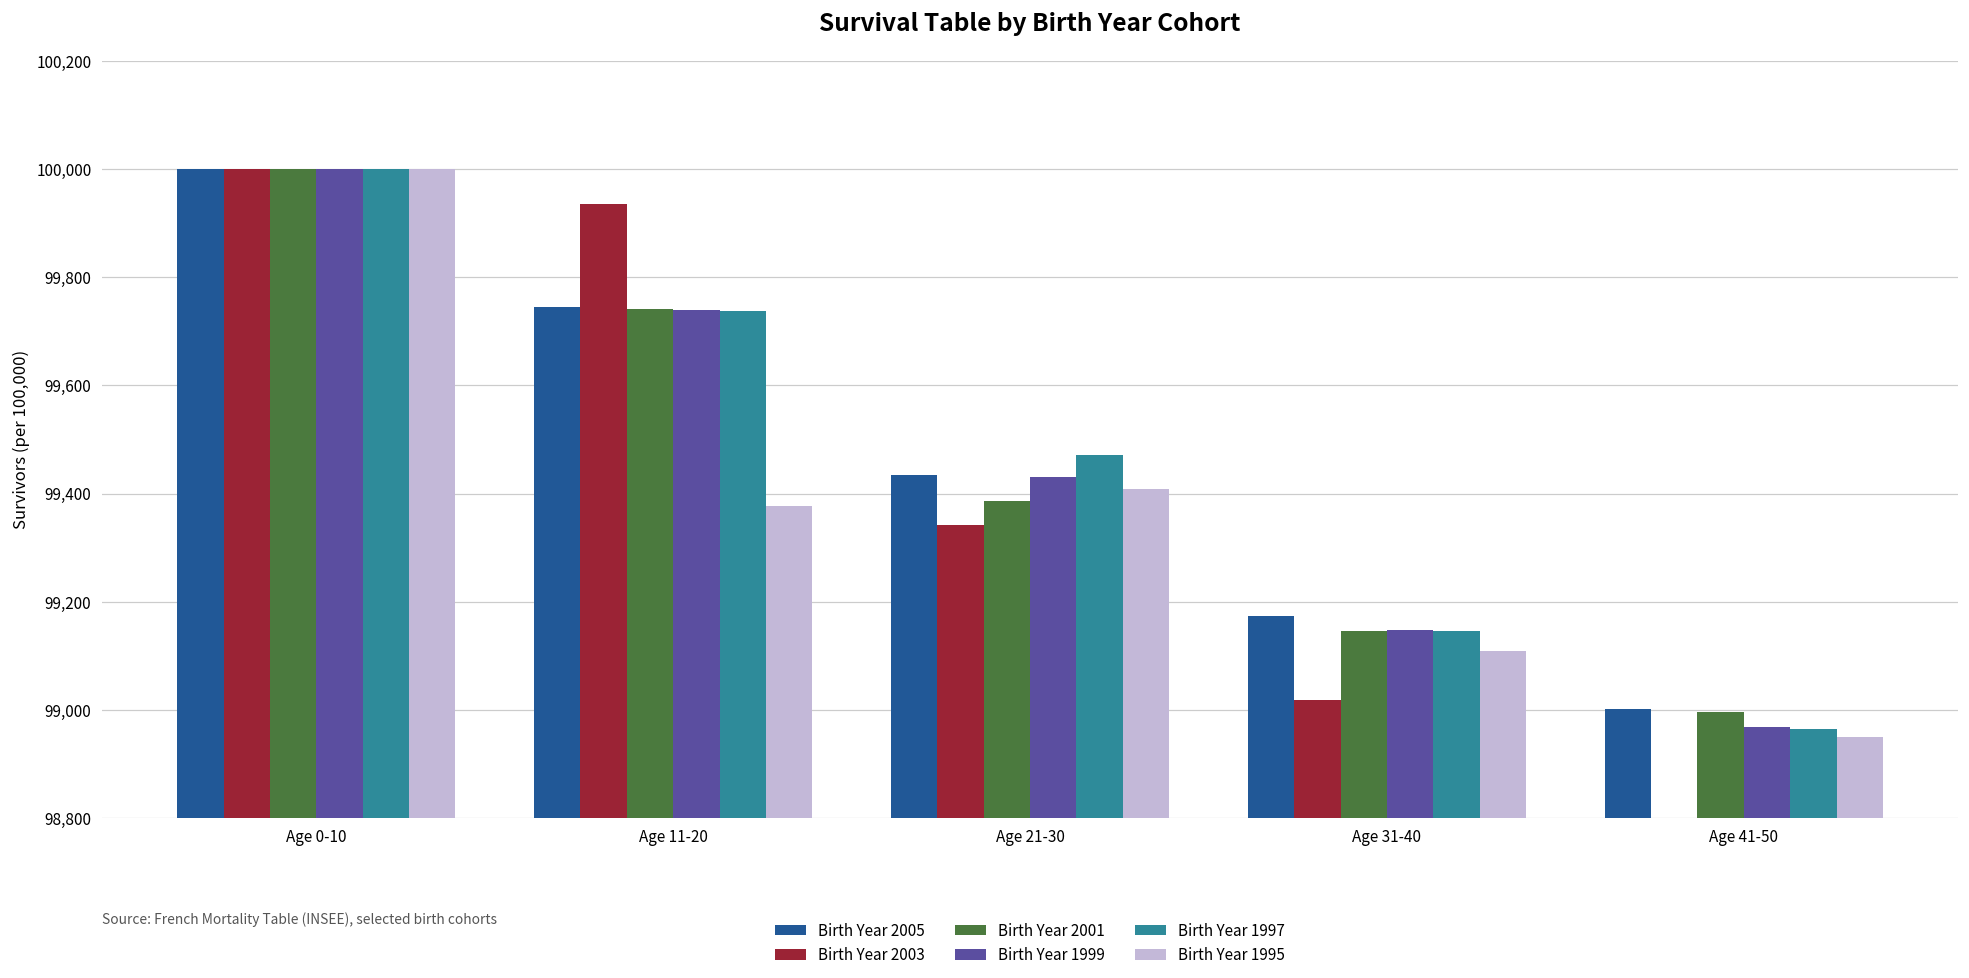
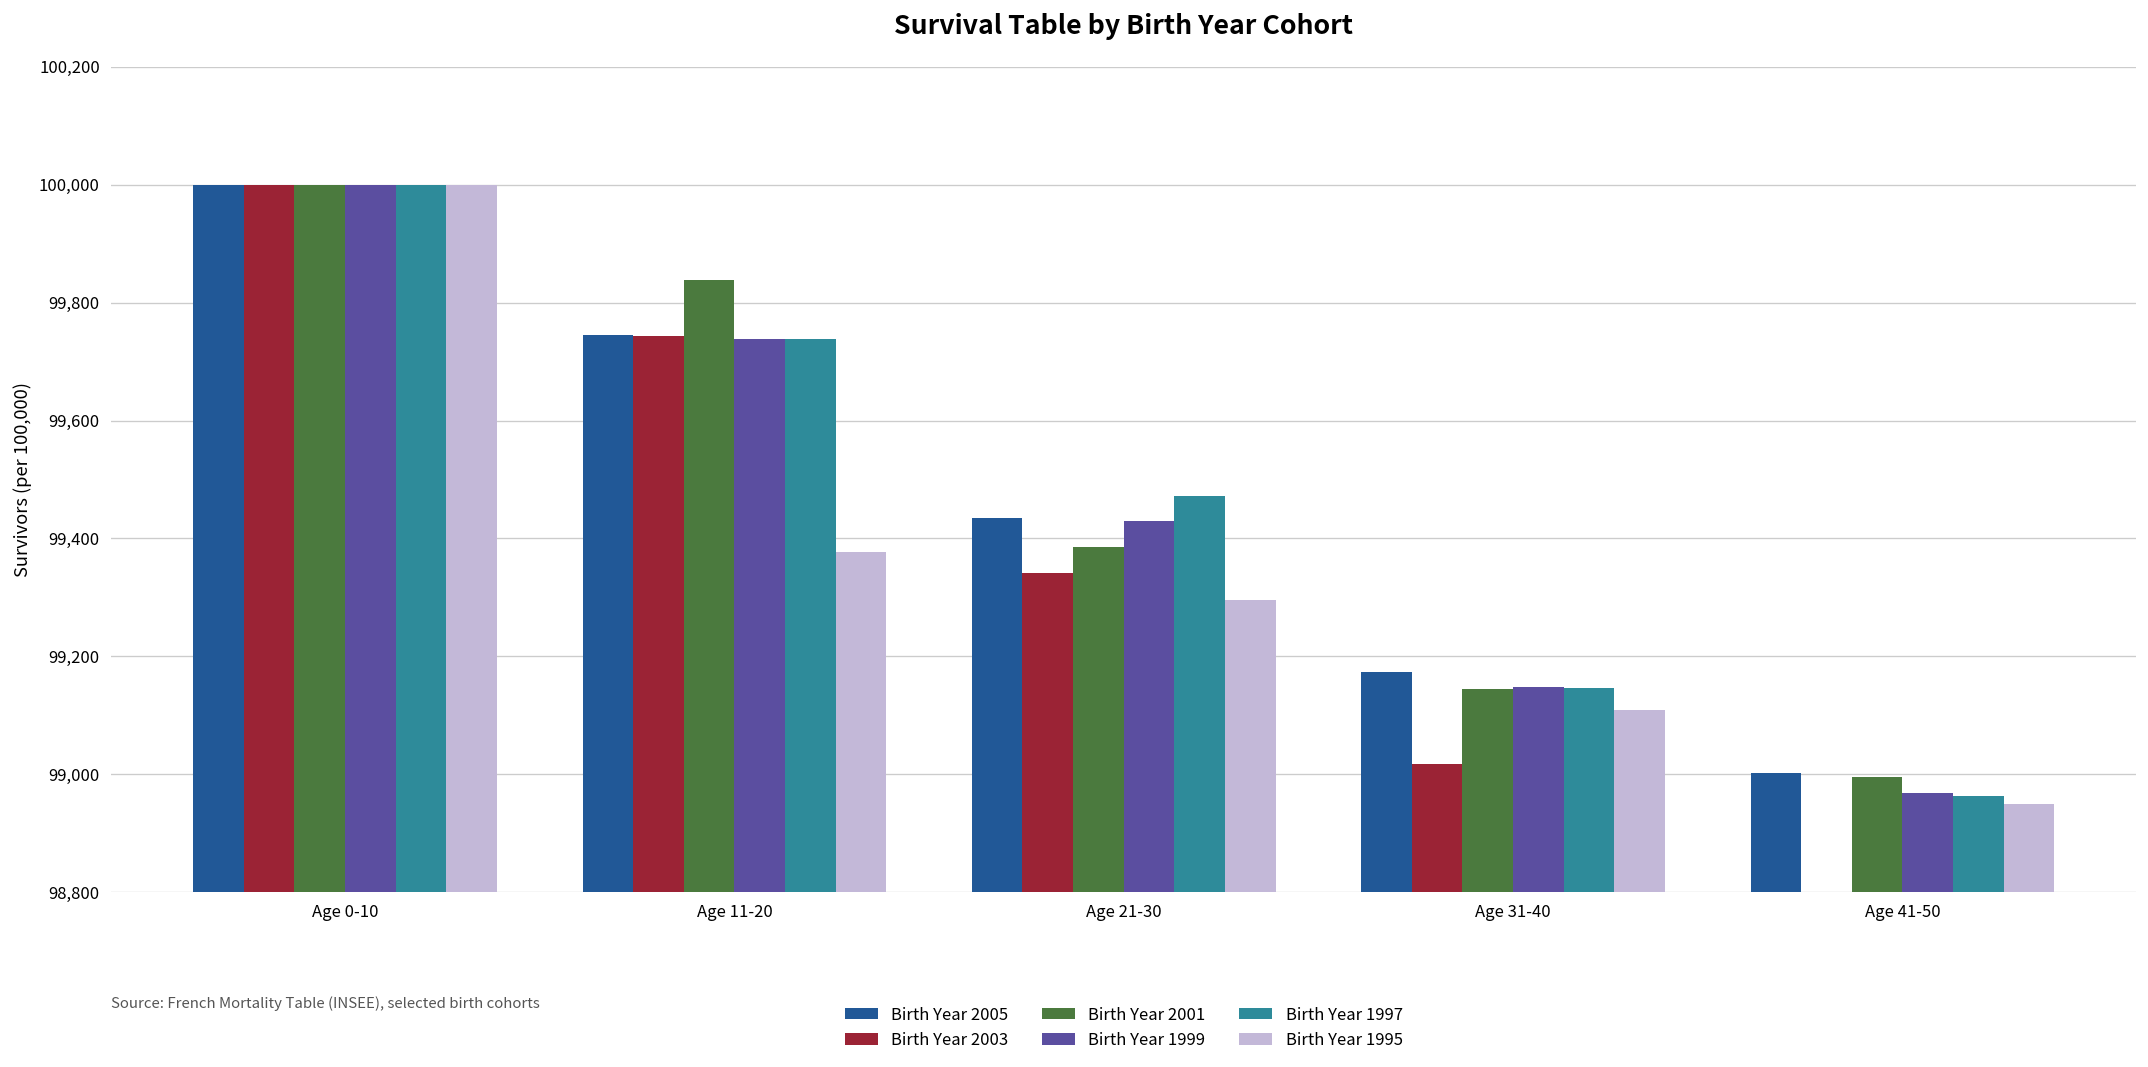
  {
    "Birth Year 2003": {
      "Age 0-10": "100,000",
-     "Age 11-20": "99,940",
+     "Age 11-20": "99,740",
      "Age 21-30": "99,340",
      "Age 31-40": "99,020"
    },
    "Birth Year 2001": {
      "Age 0-10": "100,000",
-     "Age 11-20": "99,740",
+     "Age 11-20": "99,840",
      "Age 21-30": "99,390",
      "Age 31-40": "99,150",
      "Age 41-50": "99,000"
    },
    "Birth Year 1995": {
      "Age 0-10": "100,000",
      "Age 11-20": "99,380",
-     "Age 21-30": "99,410",
+     "Age 21-30": "99,300",
      "Age 31-40": "99,110",
      "Age 41-50": "98,950"
    }
  }
